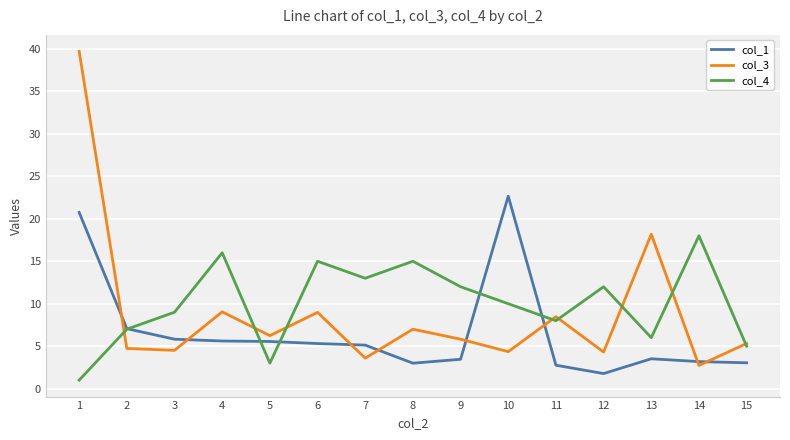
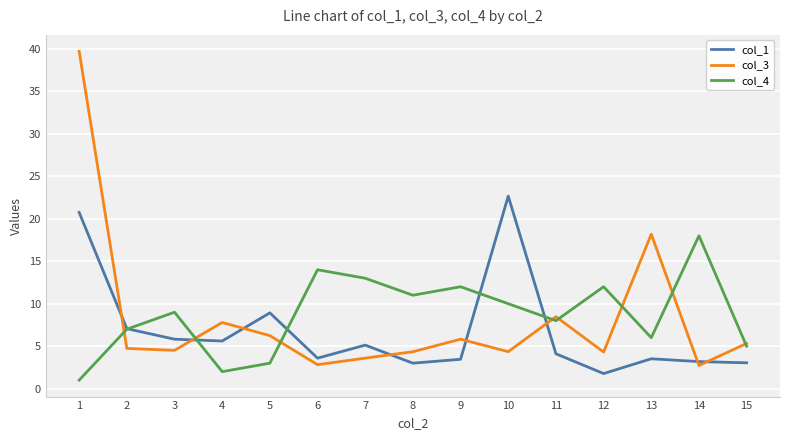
  {
    "col_1": {
      "1": 21,
      "3": 6,
      "4": 6,
-     "5": 6,
-     "6": 5,
+     "5": 9,
+     "6": 4,
      "7": 5,
      "8": 3,
      "9": 3,
      "10": 23,
-     "11": 3,
+     "11": 4,
      "12": 2,
      "13": 4,
      "14": 3,
      "15": 3
    },
    "col_3": {
      "1": 40,
      "2": 5,
      "3": 5,
-     "4": 9,
+     "4": 8,
      "5": 6,
-     "6": 9,
+     "6": 3,
      "7": 4,
-     "8": 7,
+     "8": 4,
      "9": 6,
      "10": 4,
      "11": 8,
      "12": 4,
      "13": 18,
      "14": 3,
      "15": 5
    },
    "col_4": {
      "1": 1,
      "3": 9,
-     "4": 16,
+     "4": 2,
      "5": 3,
-     "6": 15,
+     "6": 14,
      "7": 13,
-     "8": 15,
+     "8": 11,
      "9": 12,
      "10": 10,
      "11": 8,
      "12": 12,
      "13": 6,
      "14": 18,
      "15": 5
    }
  }
